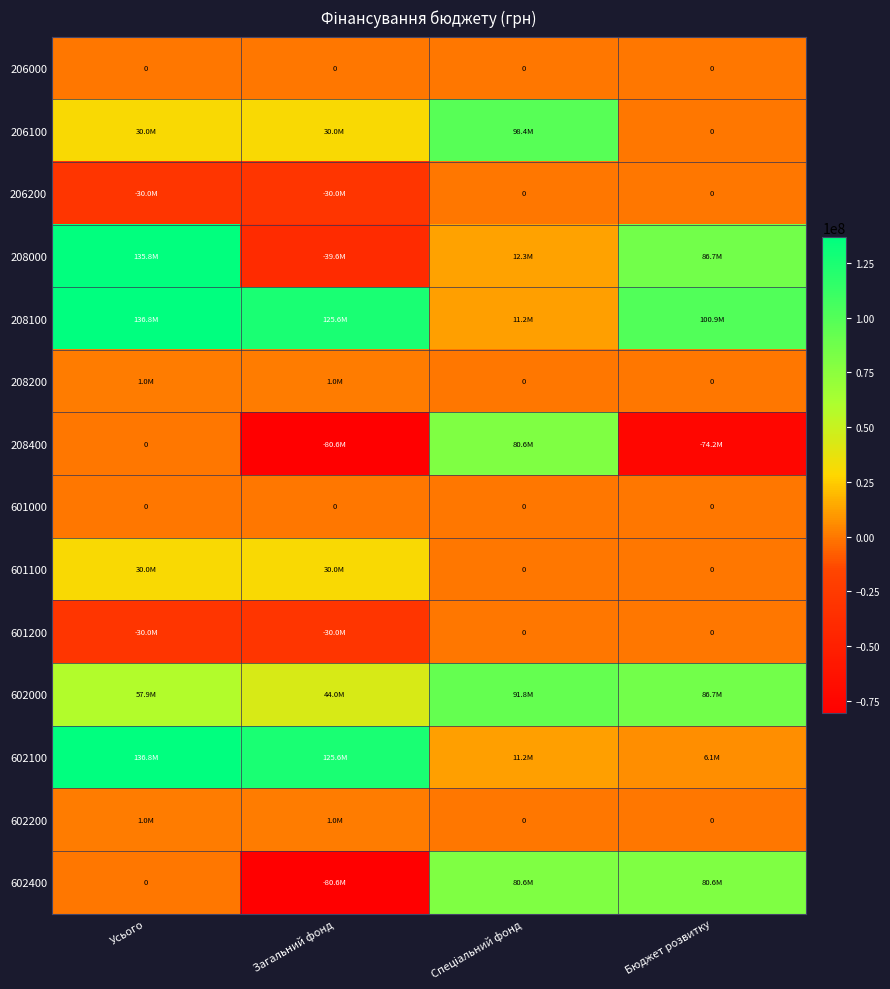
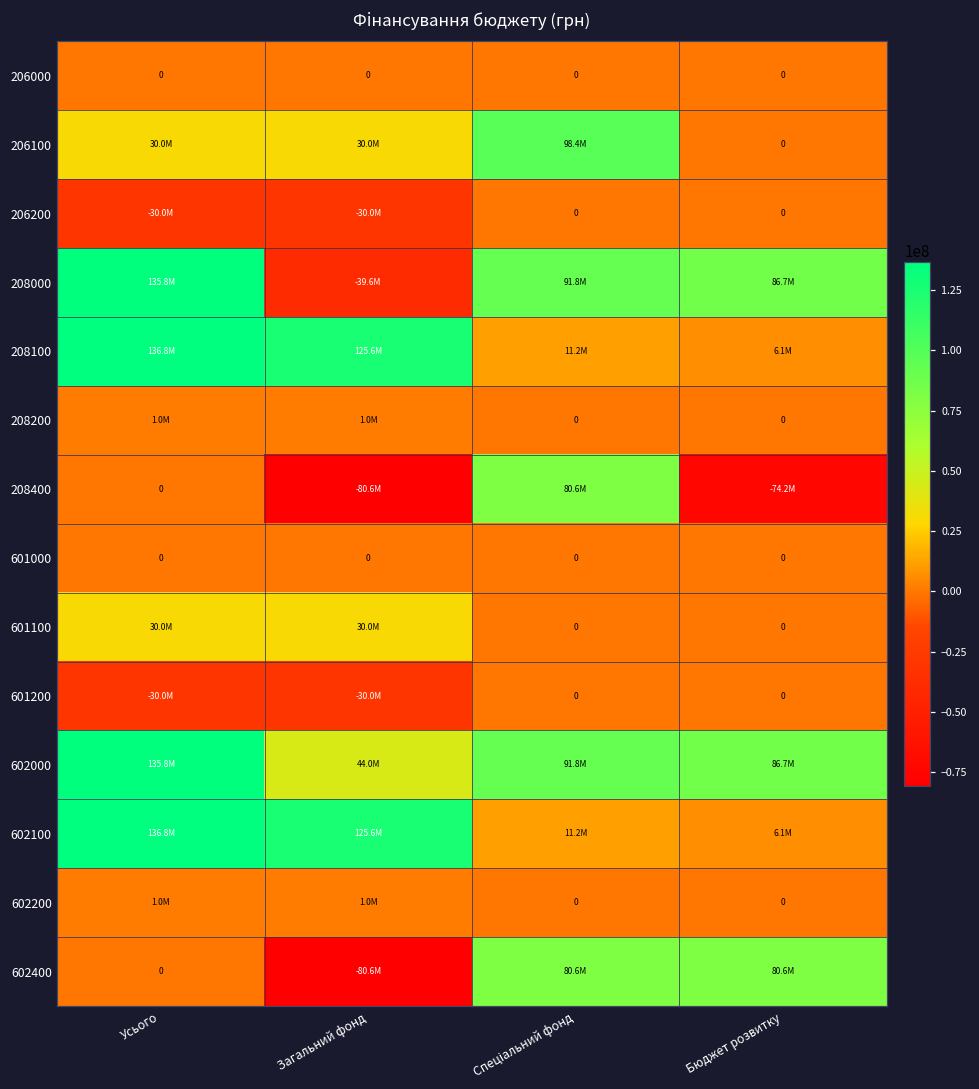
  {
    "206000": {
      "Усього": "0",
      "Загальний фонд": "0",
      "Спеціальний фонд": "0",
      "Бюджет розвитку": "0"
    },
    "206100": {
      "Усього": "30.0M",
      "Загальний фонд": "30.0M",
      "Спеціальний фонд": "98.4M",
      "Бюджет розвитку": "0"
    },
    "206200": {
      "Усього": "-30.0M",
      "Загальний фонд": "-30.0M",
      "Спеціальний фонд": "0",
      "Бюджет розвитку": "0"
    },
    "208000": {
      "Усього": "135.8M",
      "Загальний фонд": "-39.6M",
-     "Спеціальний фонд": "12.3M",
+     "Спеціальний фонд": "91.8M",
      "Бюджет розвитку": "86.7M"
    },
    "208100": {
      "Усього": "136.8M",
      "Загальний фонд": "125.6M",
      "Спеціальний фонд": "11.2M",
-     "Бюджет розвитку": "100.9M"
+     "Бюджет розвитку": "6.1M"
    },
    "208200": {
      "Усього": "1.0M",
      "Загальний фонд": "1.0M",
      "Спеціальний фонд": "0",
      "Бюджет розвитку": "0"
    },
    "208400": {
      "Усього": "0",
      "Загальний фонд": "-80.6M",
      "Спеціальний фонд": "80.6M",
      "Бюджет розвитку": "-74.2M"
    },
    "601000": {
      "Усього": "0",
      "Загальний фонд": "0",
      "Спеціальний фонд": "0",
      "Бюджет розвитку": "0"
    },
    "601100": {
      "Усього": "30.0M",
      "Загальний фонд": "30.0M",
      "Спеціальний фонд": "0",
      "Бюджет розвитку": "0"
    },
    "601200": {
      "Усього": "-30.0M",
      "Загальний фонд": "-30.0M",
      "Спеціальний фонд": "0",
      "Бюджет розвитку": "0"
    },
    "602000": {
-     "Усього": "57.9M",
+     "Усього": "135.8M",
      "Загальний фонд": "44.0M",
      "Спеціальний фонд": "91.8M",
      "Бюджет розвитку": "86.7M"
    },
    "602100": {
      "Усього": "136.8M",
      "Загальний фонд": "125.6M",
      "Спеціальний фонд": "11.2M",
      "Бюджет розвитку": "6.1M"
    },
    "602200": {
      "Усього": "1.0M",
      "Загальний фонд": "1.0M",
      "Спеціальний фонд": "0",
      "Бюджет розвитку": "0"
    },
    "602400": {
      "Усього": "0",
      "Загальний фонд": "-80.6M",
      "Спеціальний фонд": "80.6M",
      "Бюджет розвитку": "80.6M"
    }
  }
